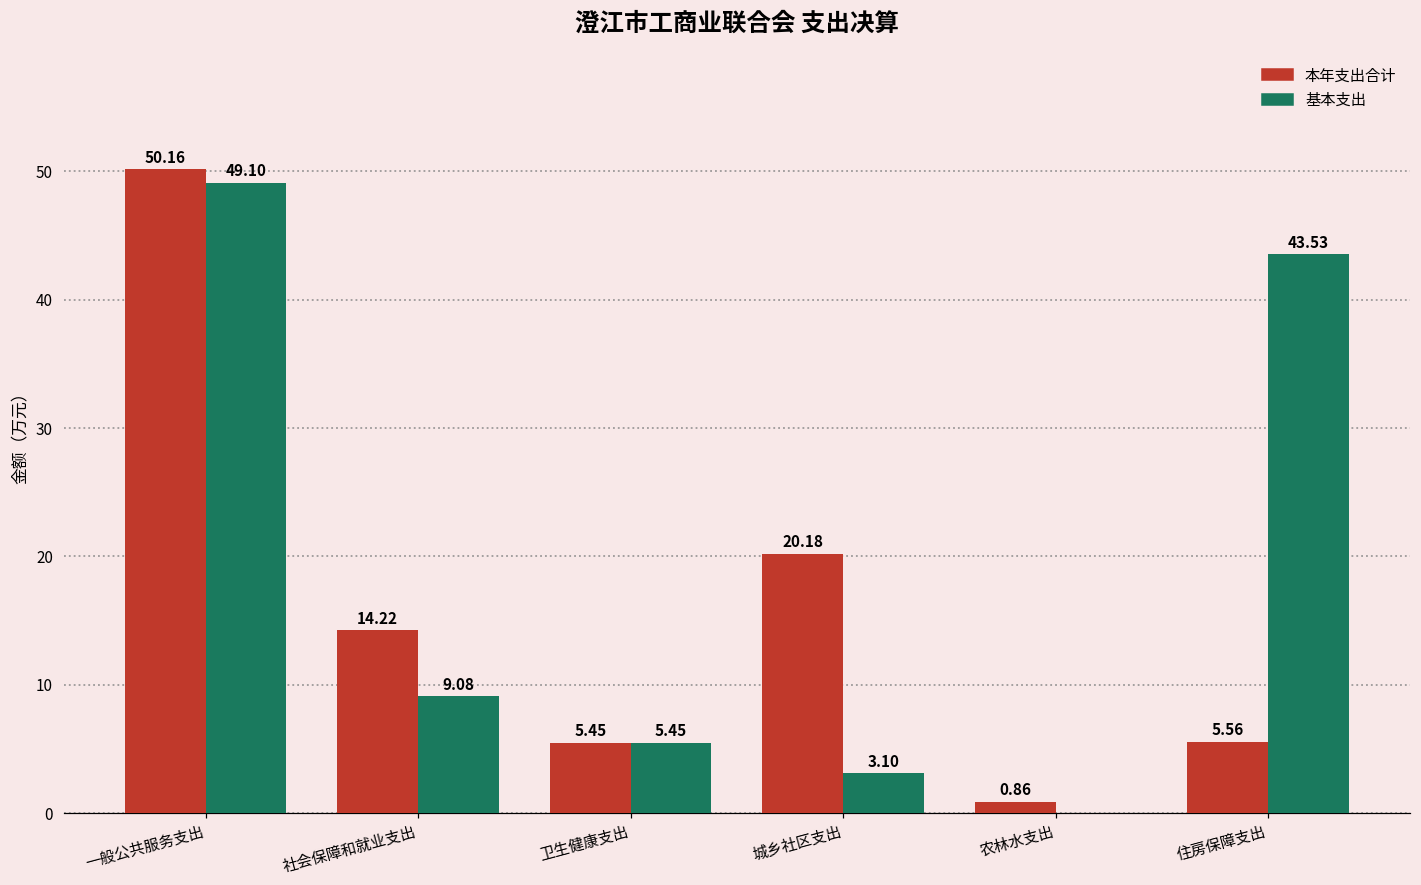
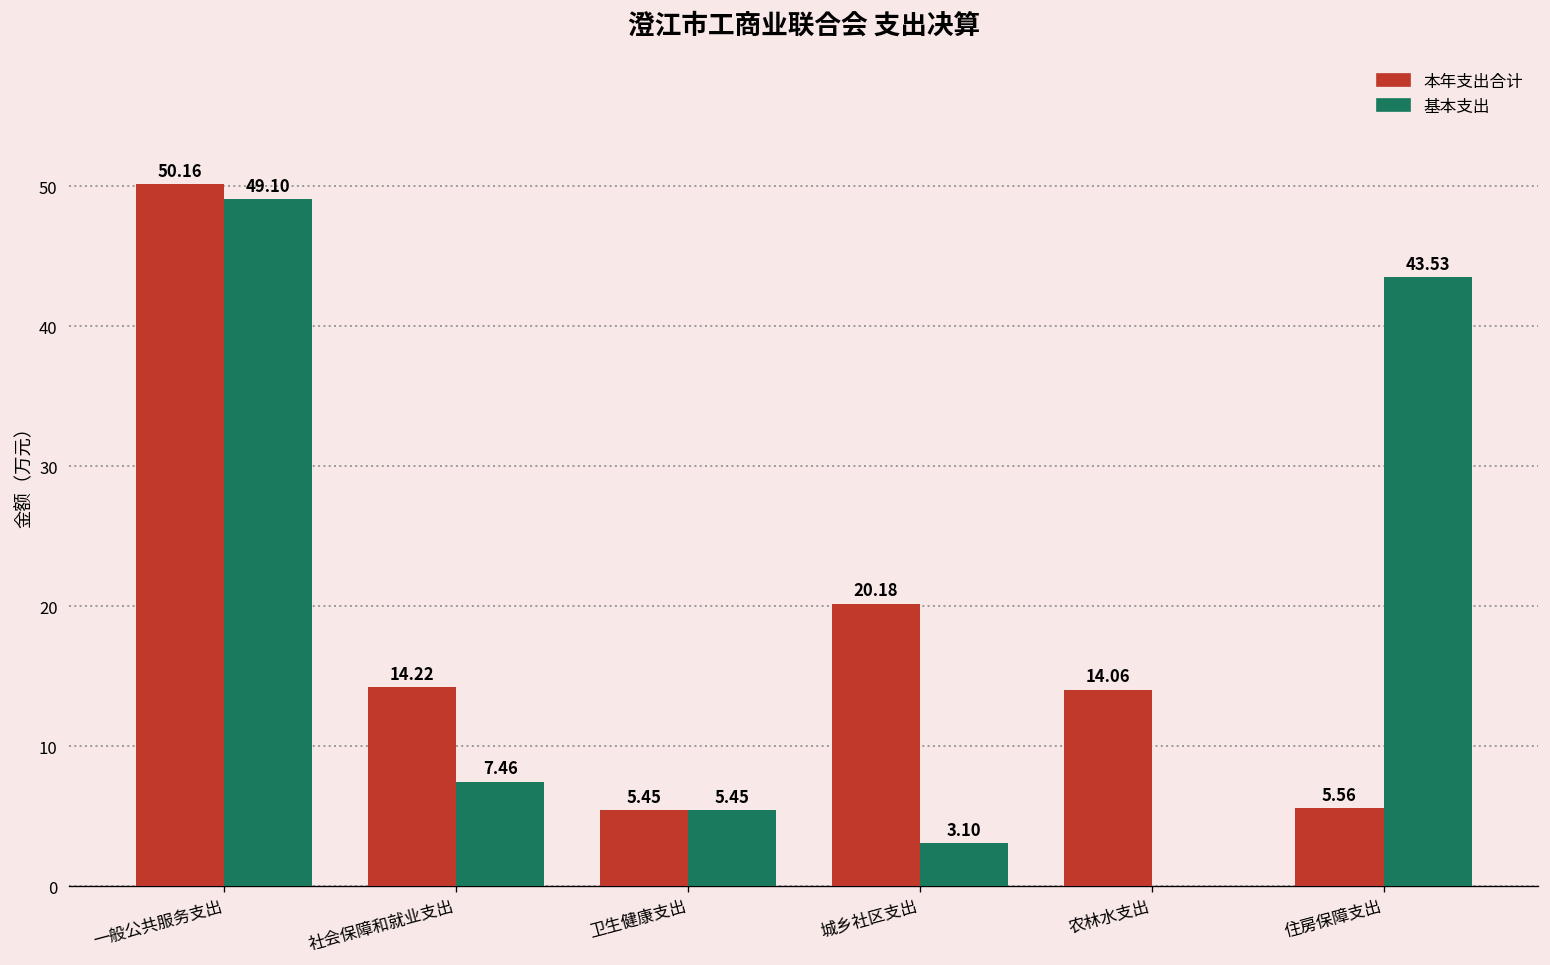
  {
    "本年支出合计": {
      "一般公共服务支出": 50.16,
      "社会保障和就业支出": 14.22,
      "卫生健康支出": 5.45,
      "城乡社区支出": 20.18,
-     "农林水支出": 0.86,
+     "农林水支出": 14.06,
      "住房保障支出": 5.56
    },
    "基本支出": {
      "一般公共服务支出": 49.10,
-     "社会保障和就业支出": 9.08,
+     "社会保障和就业支出": 7.46,
      "卫生健康支出": 5.45,
      "城乡社区支出": 3.10,
      "住房保障支出": 43.53
    }
  }
